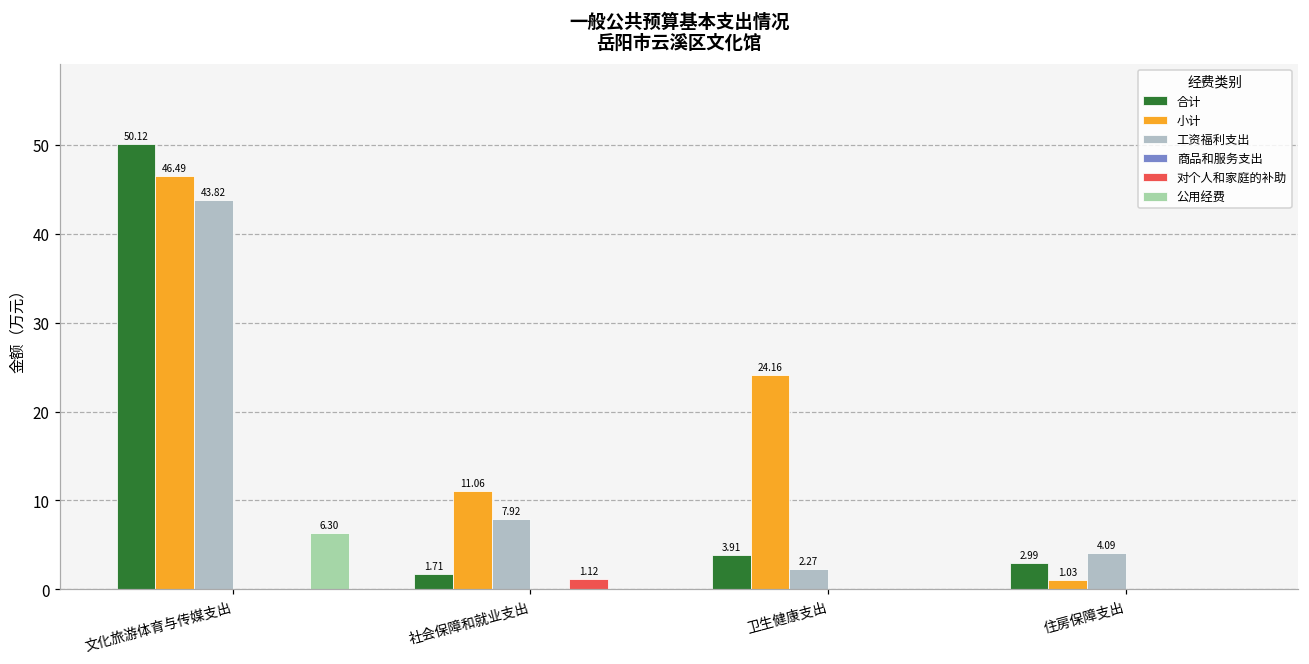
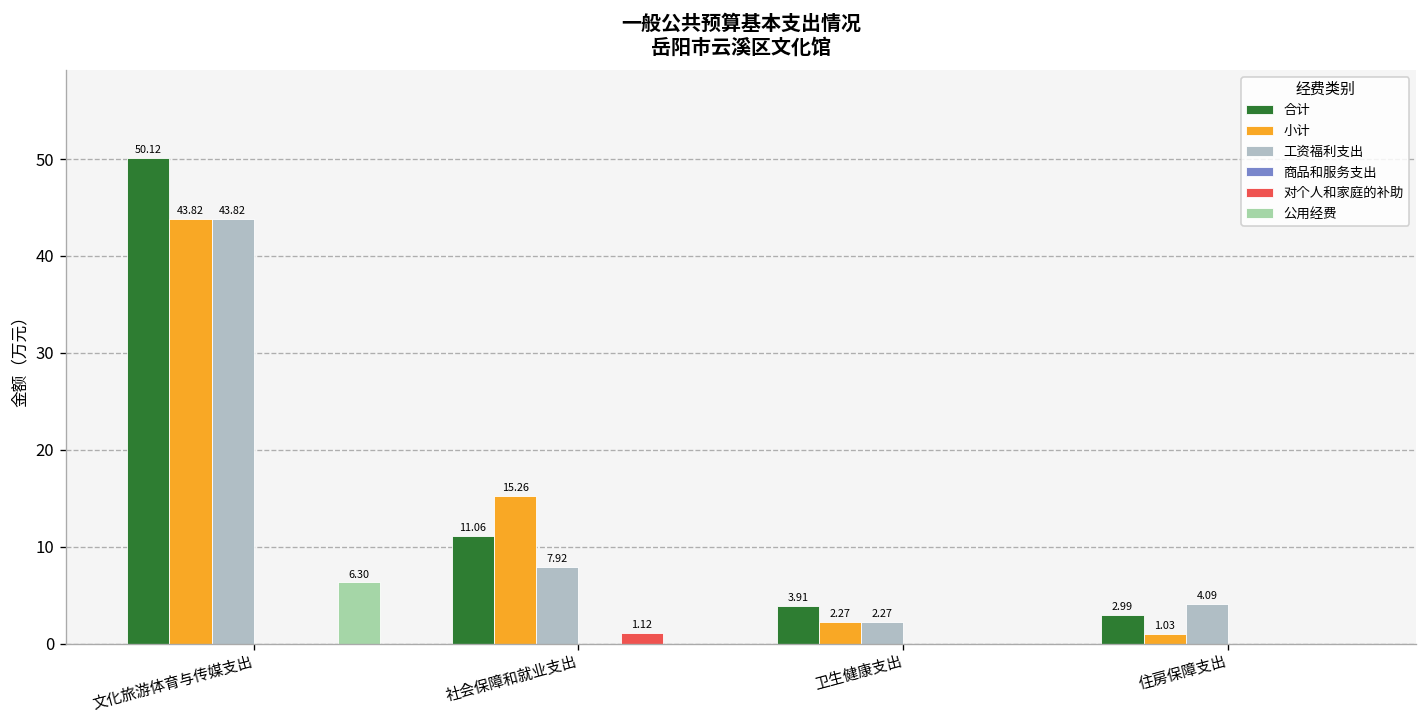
  {
    "合计": {
      "文化旅游体育与传媒支出": 50.12,
-     "社会保障和就业支出": 1.71,
+     "社会保障和就业支出": 11.06,
      "卫生健康支出": 3.91,
      "住房保障支出": 2.99
    },
    "小计": {
-     "文化旅游体育与传媒支出": 46.49,
-     "社会保障和就业支出": 11.06,
-     "卫生健康支出": 24.16,
+     "文化旅游体育与传媒支出": 43.82,
+     "社会保障和就业支出": 15.26,
+     "卫生健康支出": 2.27,
      "住房保障支出": 1.03
    },
    "商品和服务支出": {
      "文化旅游体育与传媒支出": 0,
      "社会保障和就业支出": 0,
      "卫生健康支出": 0,
      "住房保障支出": 0
    },
    "对个人和家庭的补助": {
      "社会保障和就业支出": 1.12
    }
  }
